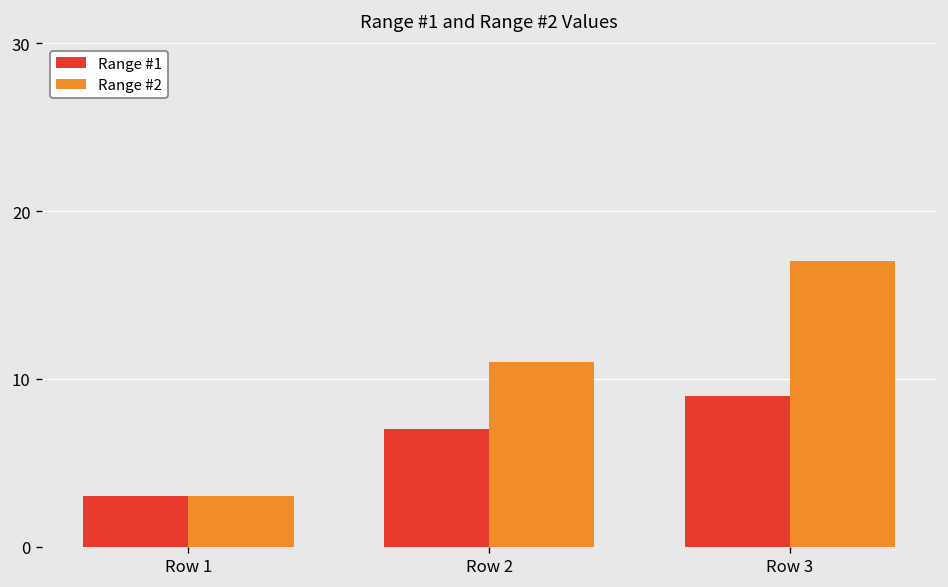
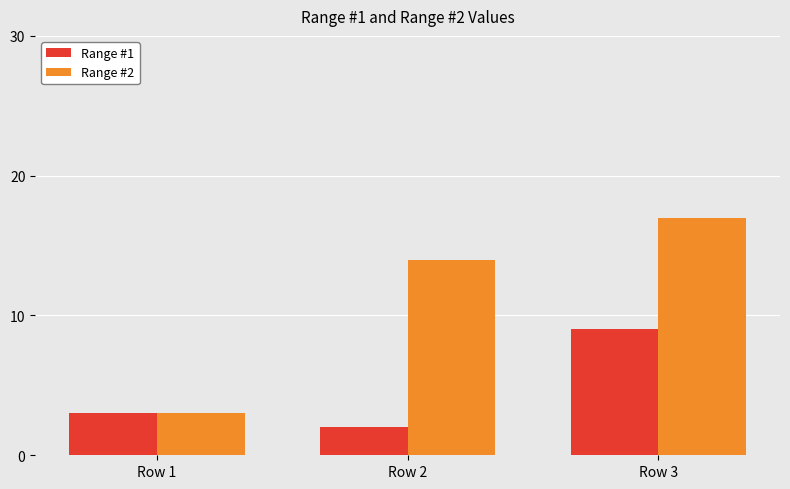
  {
    "Range #1": {
      "Row 1": 3,
-     "Row 2": 7,
+     "Row 2": 2,
      "Row 3": 9
    },
    "Range #2": {
      "Row 1": 3,
-     "Row 2": 11,
+     "Row 2": 14,
      "Row 3": 17
    }
  }
